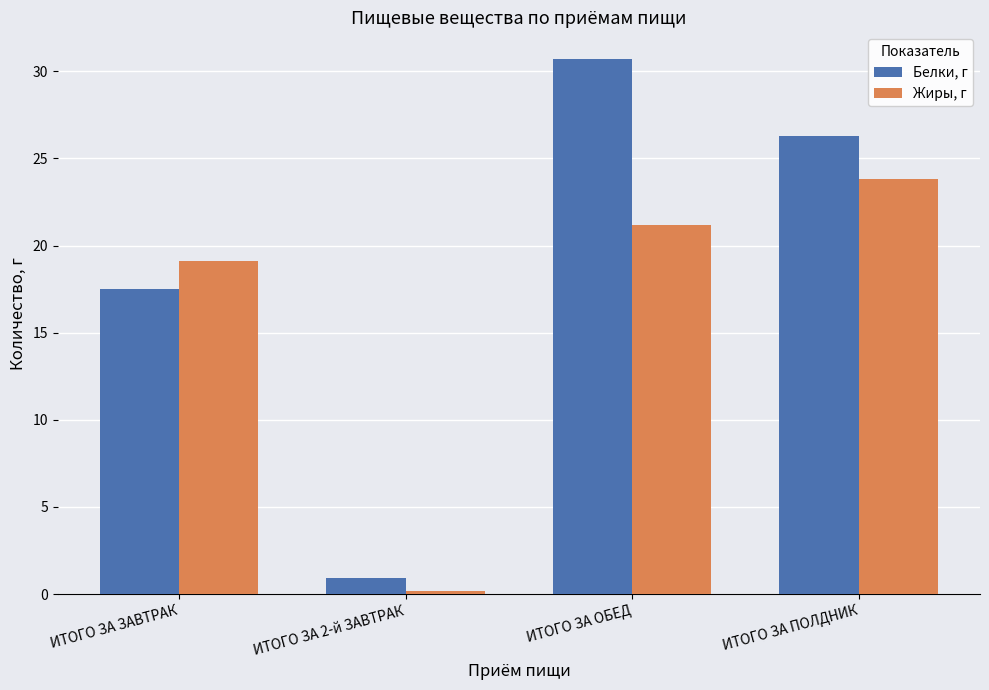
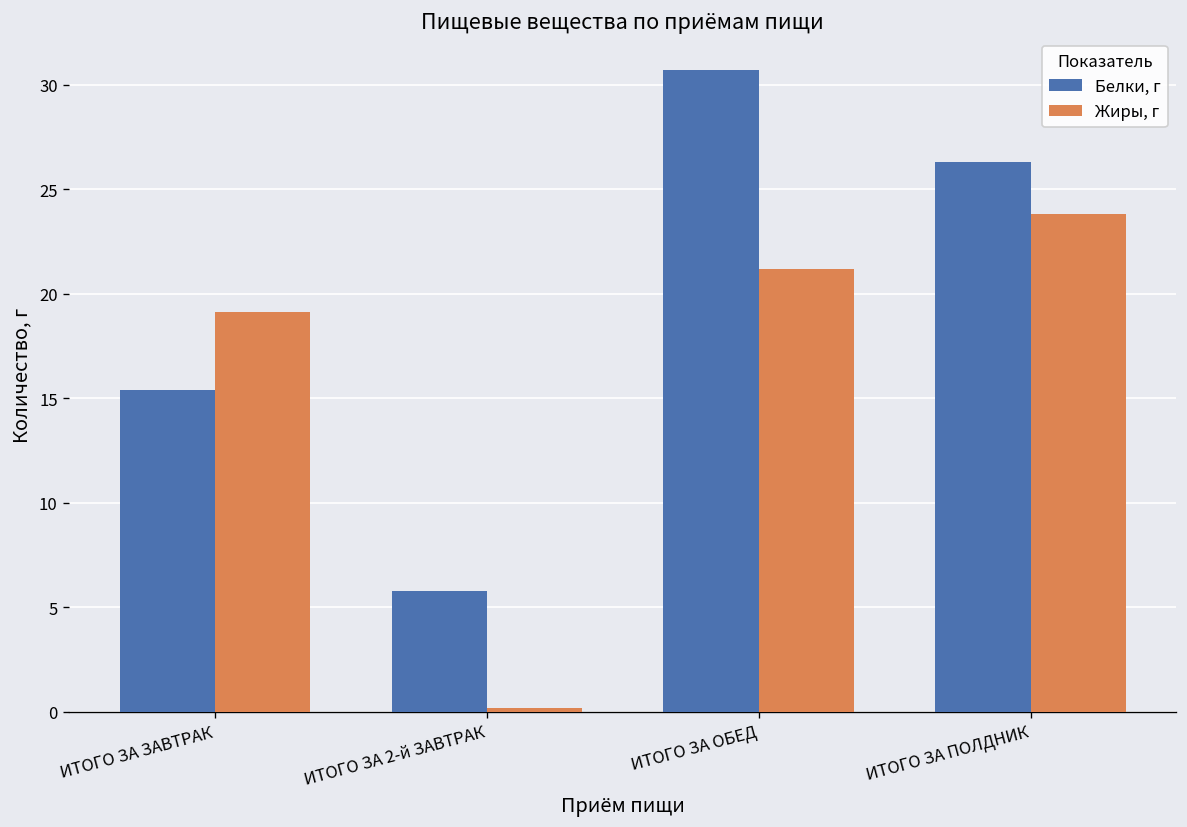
  {
    "Белки, г": {
-     "ИТОГО ЗА ЗАВТРАК": 17.5,
-     "ИТОГО ЗА 2-й ЗАВТРАК": 0.9,
+     "ИТОГО ЗА ЗАВТРАК": 15.4,
+     "ИТОГО ЗА 2-й ЗАВТРАК": 5.8,
      "ИТОГО ЗА ОБЕД": 30.7,
      "ИТОГО ЗА ПОЛДНИК": 26.3
    },
    "Жиры, г": {
      "ИТОГО ЗА ЗАВТРАК": 19.1,
      "ИТОГО ЗА 2-й ЗАВТРАК": 0.2,
      "ИТОГО ЗА ОБЕД": 21.2,
      "ИТОГО ЗА ПОЛДНИК": 23.8
    }
  }
